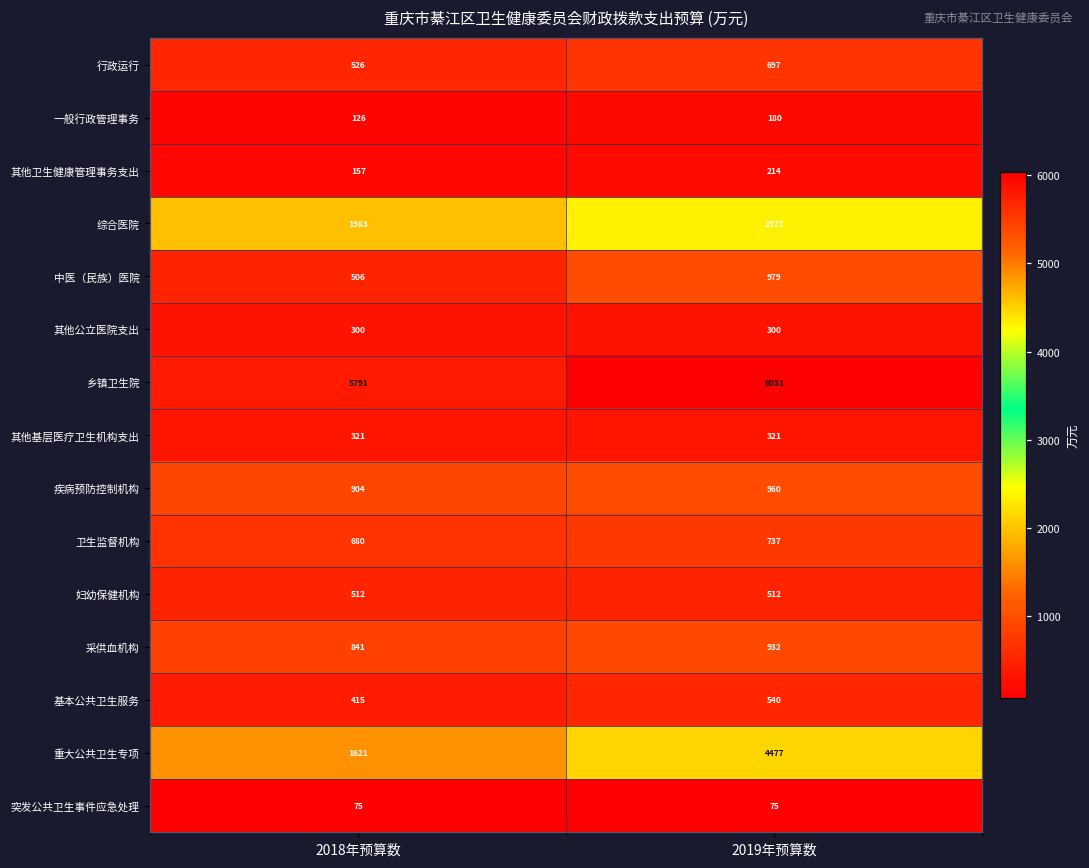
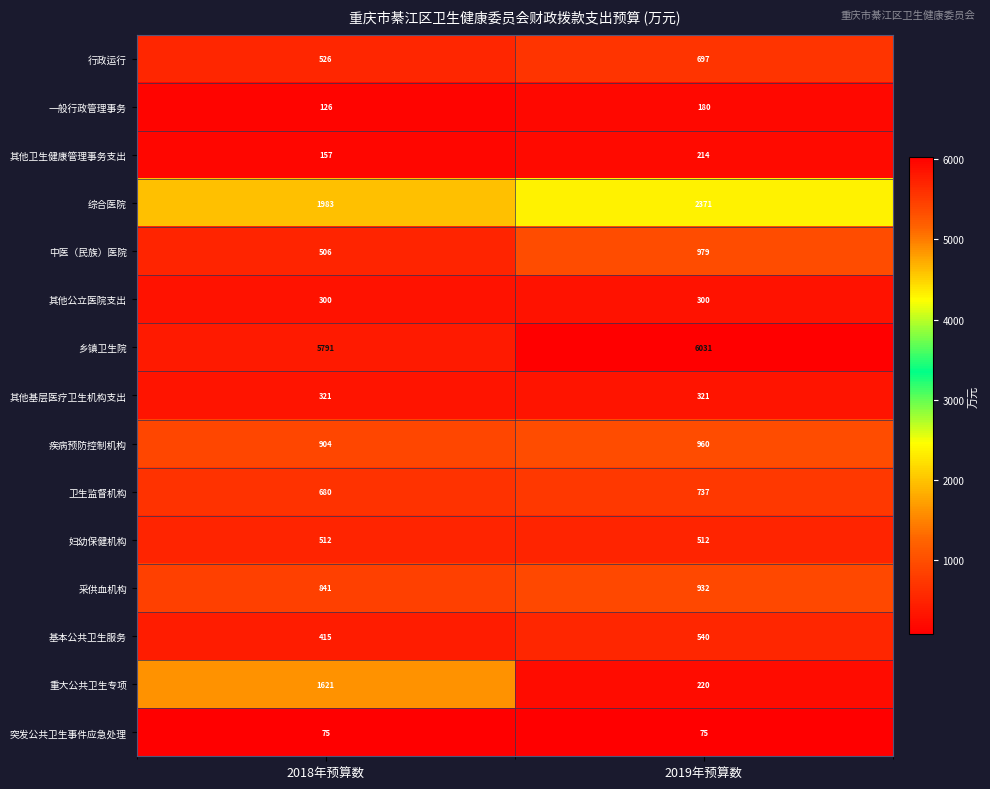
  {
    "行政运行": {
      "2018年预算数": 526,
      "2019年预算数": 697
    },
    "一般行政管理事务": {
      "2018年预算数": 126,
      "2019年预算数": 180
    },
    "其他卫生健康管理事务支出": {
      "2018年预算数": 157,
      "2019年预算数": 214
    },
    "综合医院": {
      "2018年预算数": 1983,
      "2019年预算数": 2371
    },
    "中医（民族）医院": {
      "2018年预算数": 506,
      "2019年预算数": 979
    },
    "其他公立医院支出": {
      "2018年预算数": 300,
      "2019年预算数": 300
    },
    "乡镇卫生院": {
      "2018年预算数": 5791,
      "2019年预算数": 6031
    },
    "其他基层医疗卫生机构支出": {
      "2018年预算数": 321,
      "2019年预算数": 321
    },
    "疾病预防控制机构": {
      "2018年预算数": 904,
      "2019年预算数": 960
    },
    "卫生监督机构": {
      "2018年预算数": 680,
      "2019年预算数": 737
    },
    "妇幼保健机构": {
      "2018年预算数": 512,
      "2019年预算数": 512
    },
    "采供血机构": {
      "2018年预算数": 841,
      "2019年预算数": 932
    },
    "基本公共卫生服务": {
      "2018年预算数": 415,
      "2019年预算数": 540
    },
    "重大公共卫生专项": {
      "2018年预算数": 1621,
-     "2019年预算数": 4477
+     "2019年预算数": 220
    },
    "突发公共卫生事件应急处理": {
      "2018年预算数": 75,
      "2019年预算数": 75
    }
  }
